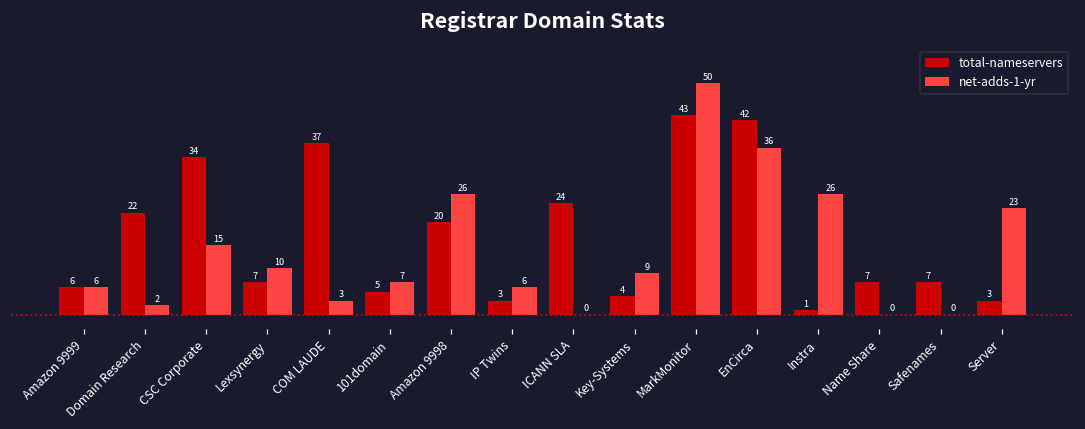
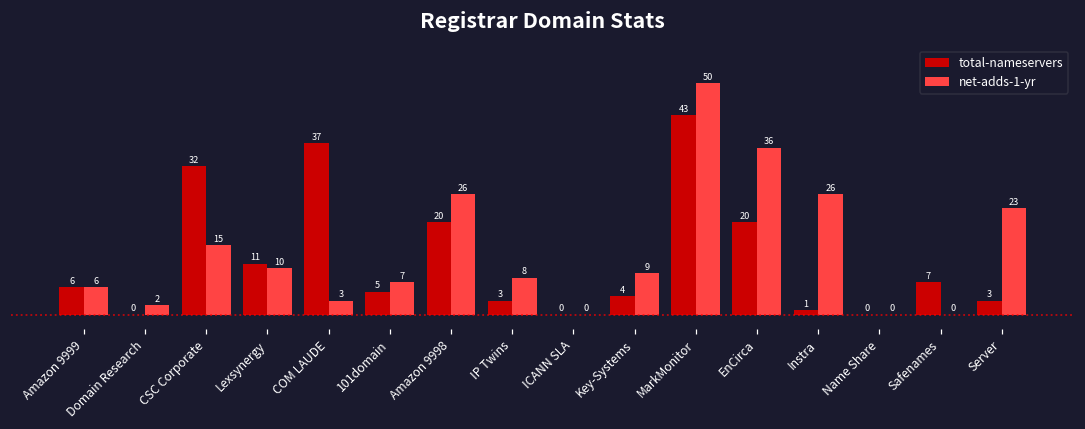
  {
    "total-nameservers": {
      "Amazon 9999": 6,
-     "Domain Research": 22,
-     "CSC Corporate": 34,
-     "Lexsynergy": 7,
+     "Domain Research": 0,
+     "CSC Corporate": 32,
+     "Lexsynergy": 11,
      "COM LAUDE": 37,
      "101domain": 5,
      "Amazon 9998": 20,
      "IP Twins": 3,
-     "ICANN SLA": 24,
+     "ICANN SLA": 0,
      "Key-Systems": 4,
      "MarkMonitor": 43,
-     "EnCirca": 42,
+     "EnCirca": 20,
      "Instra": 1,
-     "Name Share": 7,
+     "Name Share": 0,
      "Safenames": 7,
      "Server": 3
    },
    "net-adds-1-yr": {
      "Amazon 9999": 6,
      "Domain Research": 2,
      "CSC Corporate": 15,
      "Lexsynergy": 10,
      "COM LAUDE": 3,
      "101domain": 7,
      "Amazon 9998": 26,
-     "IP Twins": 6,
+     "IP Twins": 8,
      "ICANN SLA": 0,
      "Key-Systems": 9,
      "MarkMonitor": 50,
      "EnCirca": 36,
      "Instra": 26,
      "Name Share": 0,
      "Safenames": 0,
      "Server": 23
    }
  }
